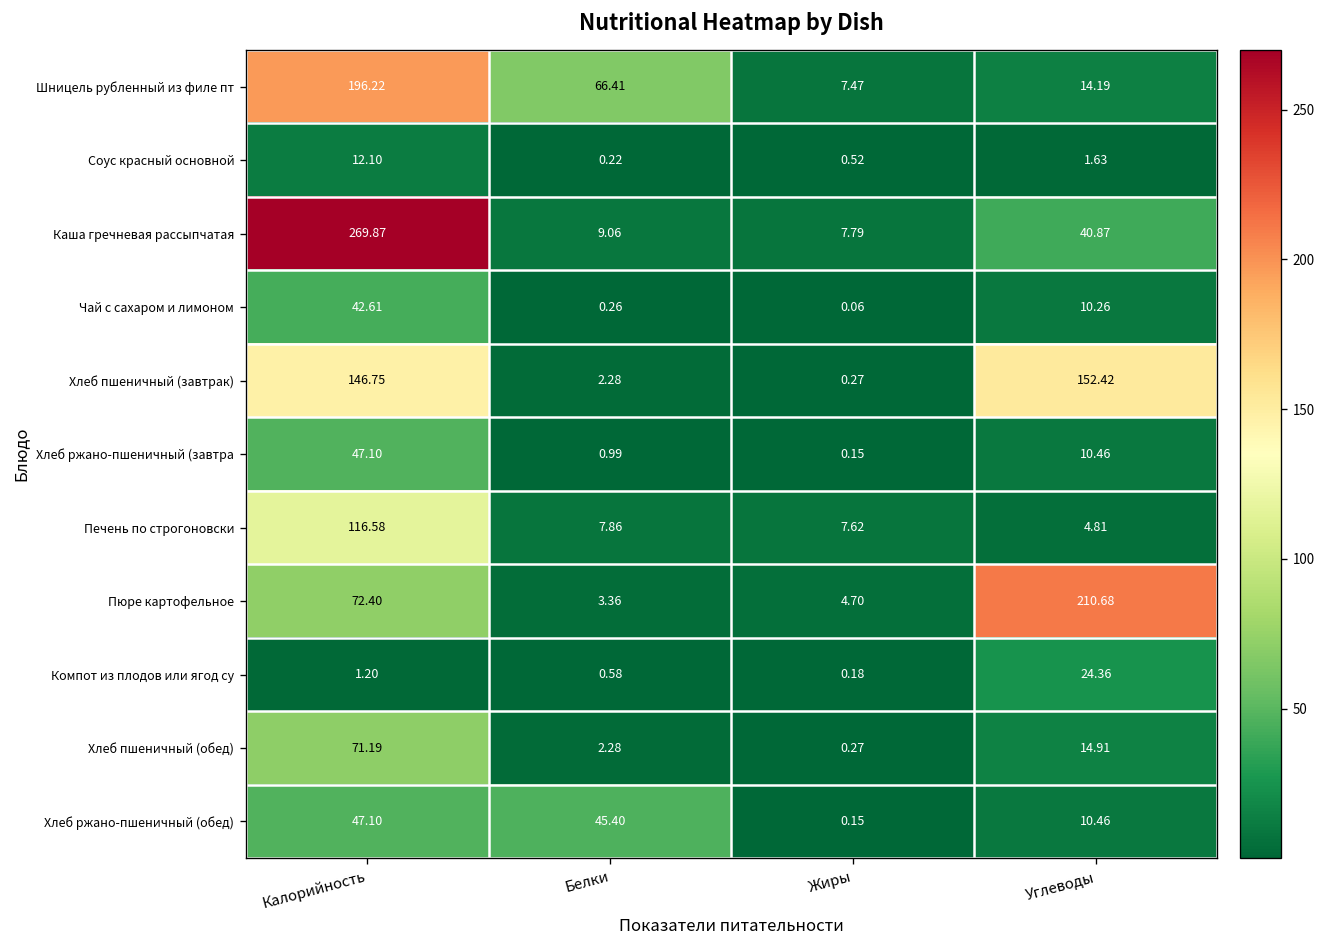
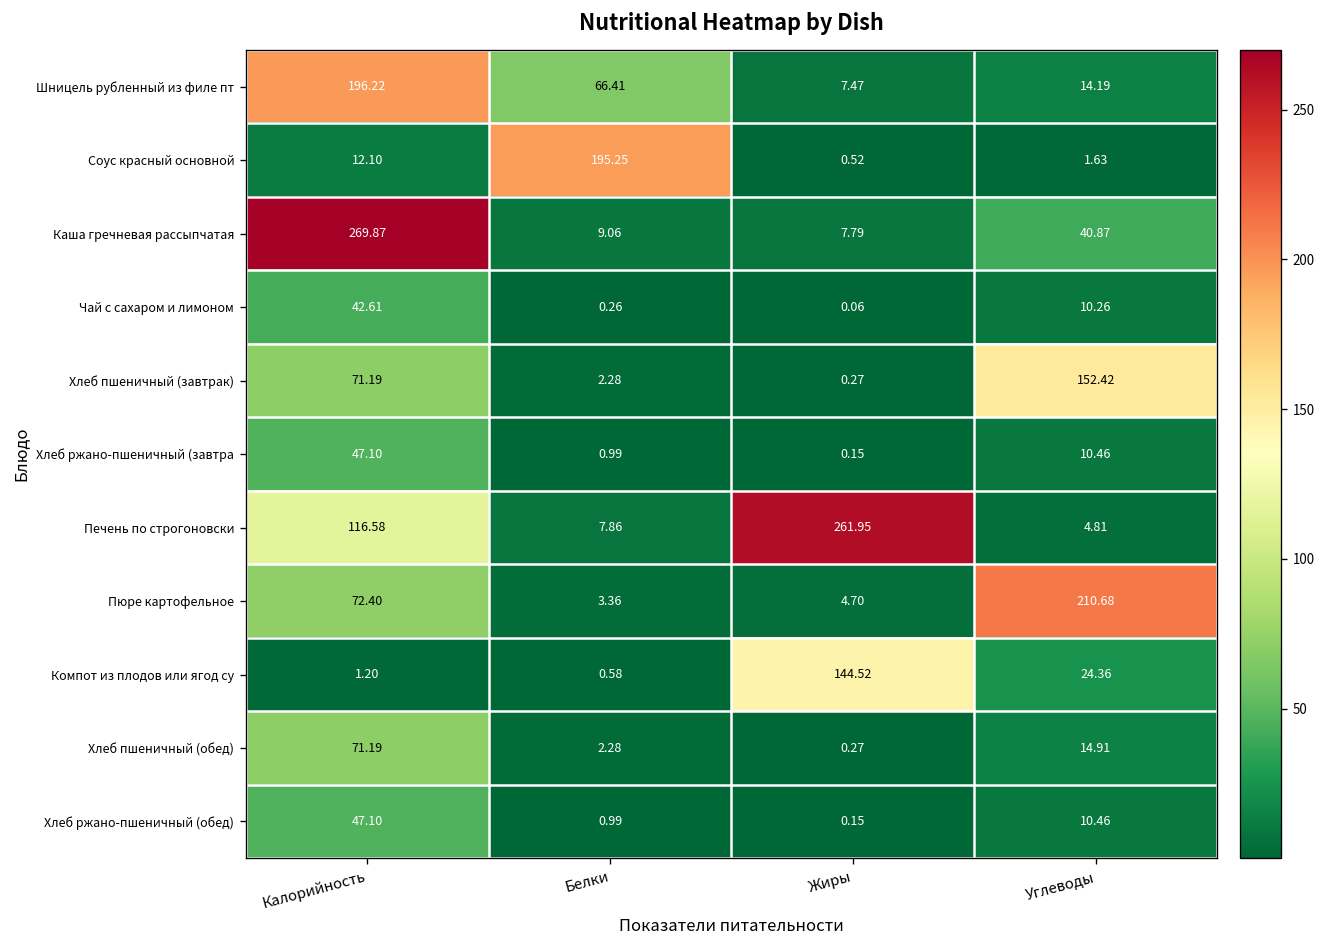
  {
    "Шницель рубленный из филе пт": {
      "Калорийность": 196.22,
      "Белки": 66.41,
      "Жиры": 7.47,
      "Углеводы": 14.19
    },
    "Соус красный основной": {
      "Калорийность": 12.10,
-     "Белки": 0.22,
+     "Белки": 195.25,
      "Жиры": 0.52,
      "Углеводы": 1.63
    },
    "Каша гречневая рассыпчатая": {
      "Калорийность": 269.87,
      "Белки": 9.06,
      "Жиры": 7.79,
      "Углеводы": 40.87
    },
    "Чай с сахаром и лимоном": {
      "Калорийность": 42.61,
      "Белки": 0.26,
      "Жиры": 0.06,
      "Углеводы": 10.26
    },
    "Хлеб пшеничный (завтрак)": {
-     "Калорийность": 146.75,
+     "Калорийность": 71.19,
      "Белки": 2.28,
      "Жиры": 0.27,
      "Углеводы": 152.42
    },
    "Хлеб ржано-пшеничный (завтра": {
      "Калорийность": 47.10,
      "Белки": 0.99,
      "Жиры": 0.15,
      "Углеводы": 10.46
    },
    "Печень по строгоновски": {
      "Калорийность": 116.58,
      "Белки": 7.86,
-     "Жиры": 7.62,
+     "Жиры": 261.95,
      "Углеводы": 4.81
    },
    "Пюре картофельное": {
      "Калорийность": 72.40,
      "Белки": 3.36,
      "Жиры": 4.70,
      "Углеводы": 210.68
    },
    "Компот из плодов или ягод су": {
      "Калорийность": 1.20,
      "Белки": 0.58,
-     "Жиры": 0.18,
+     "Жиры": 144.52,
      "Углеводы": 24.36
    },
    "Хлеб пшеничный (обед)": {
      "Калорийность": 71.19,
      "Белки": 2.28,
      "Жиры": 0.27,
      "Углеводы": 14.91
    },
    "Хлеб ржано-пшеничный (обед)": {
      "Калорийность": 47.10,
-     "Белки": 45.40,
+     "Белки": 0.99,
      "Жиры": 0.15,
      "Углеводы": 10.46
    }
  }
